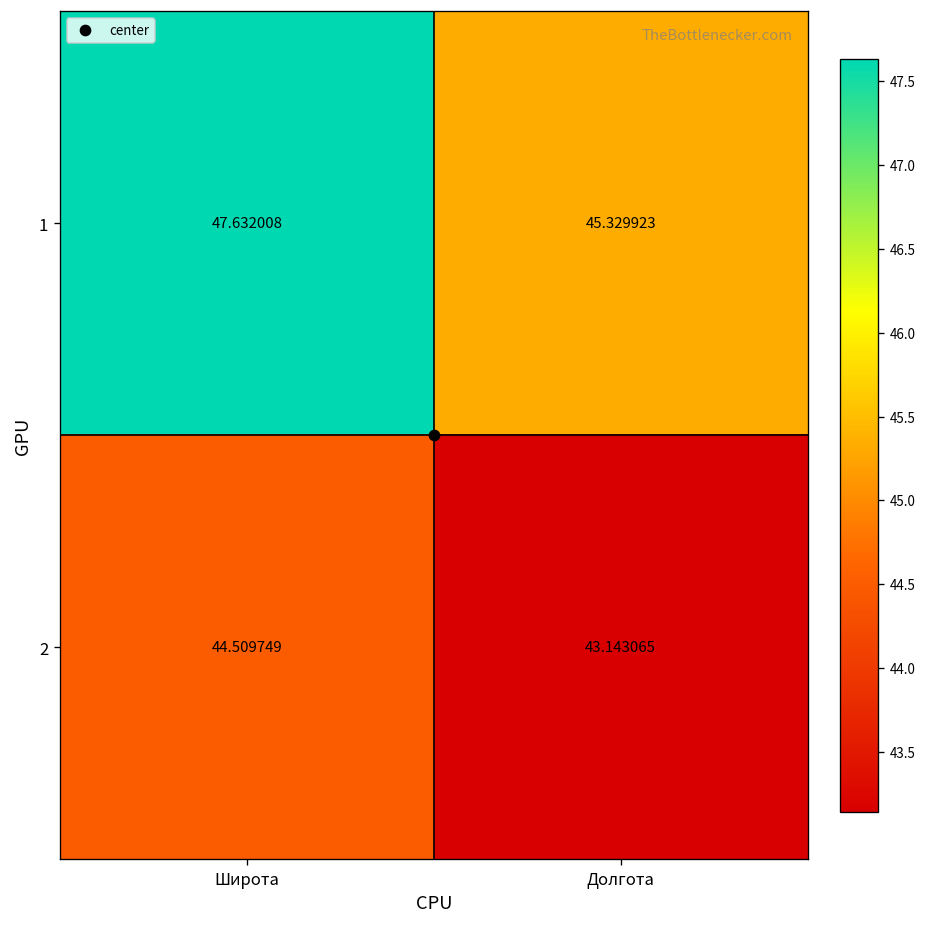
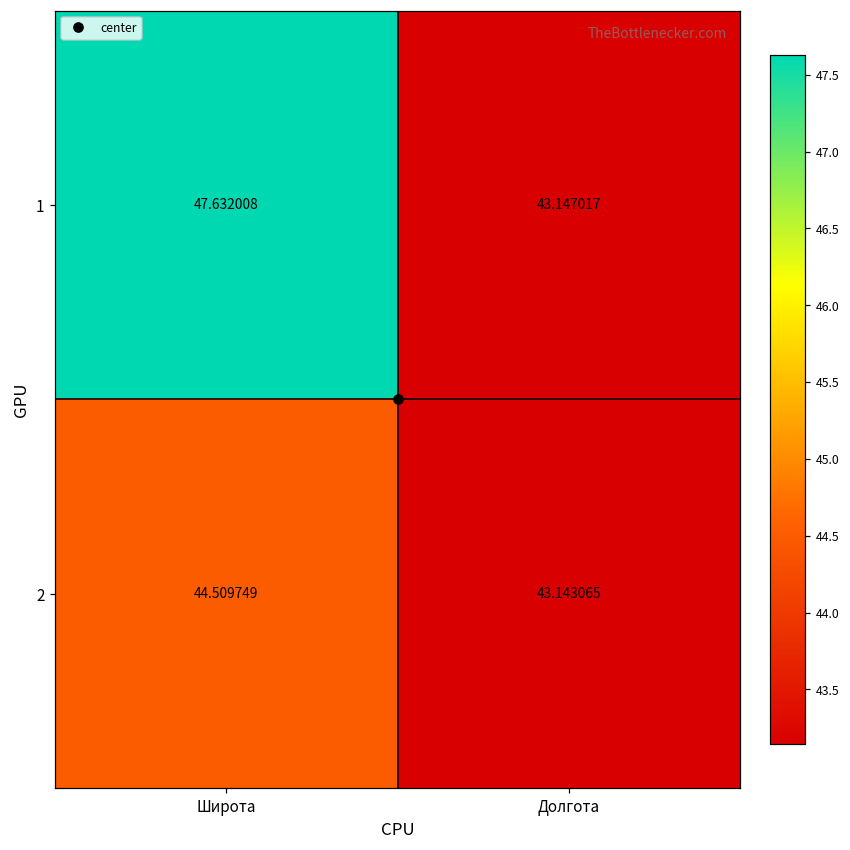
  {
    "1": {
      "Широта": 47.632008,
-     "Долгота": 45.329923
+     "Долгота": 43.147017
    },
    "2": {
      "Широта": 44.509749,
      "Долгота": 43.143065
    }
  }
